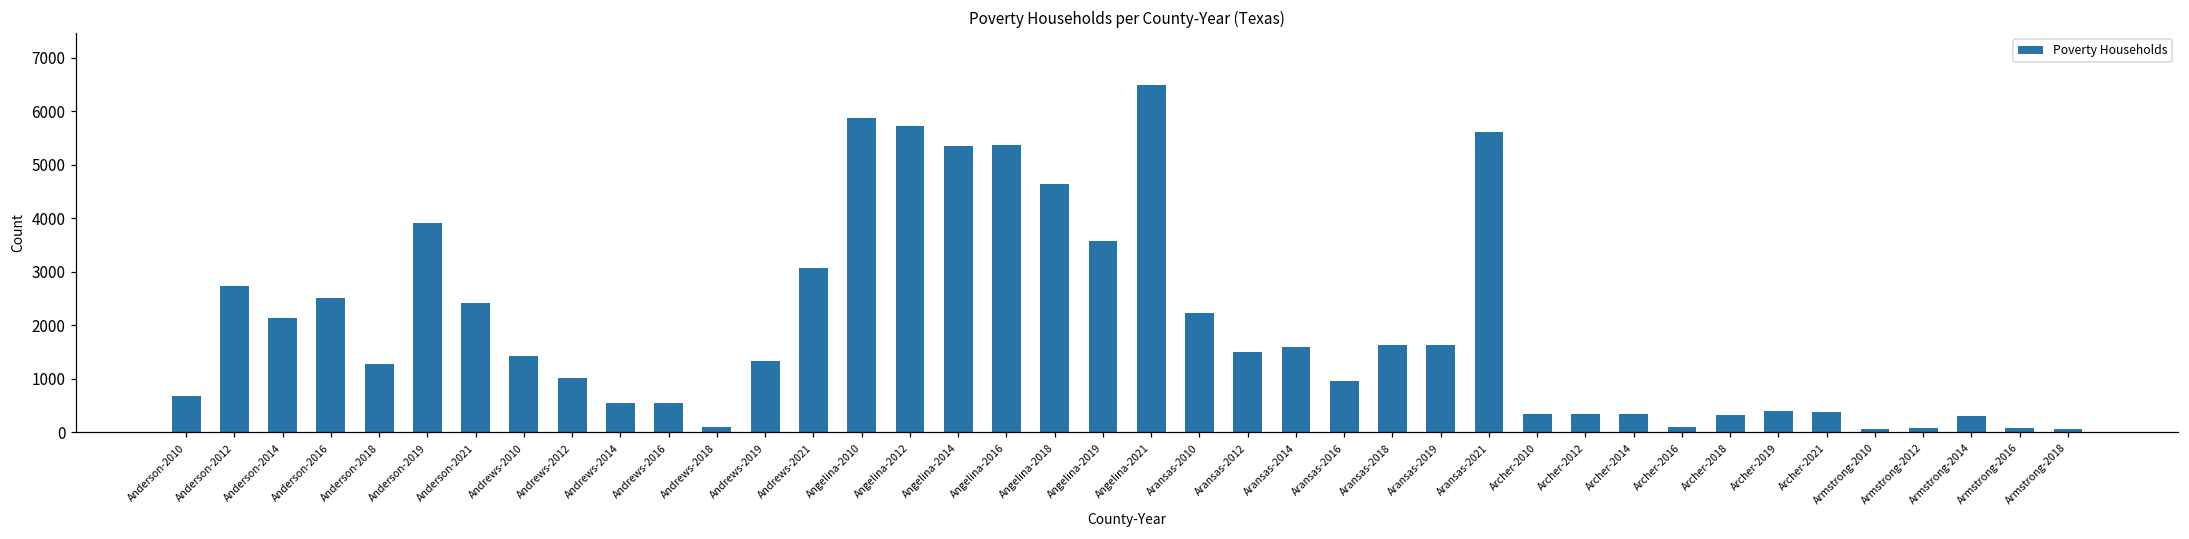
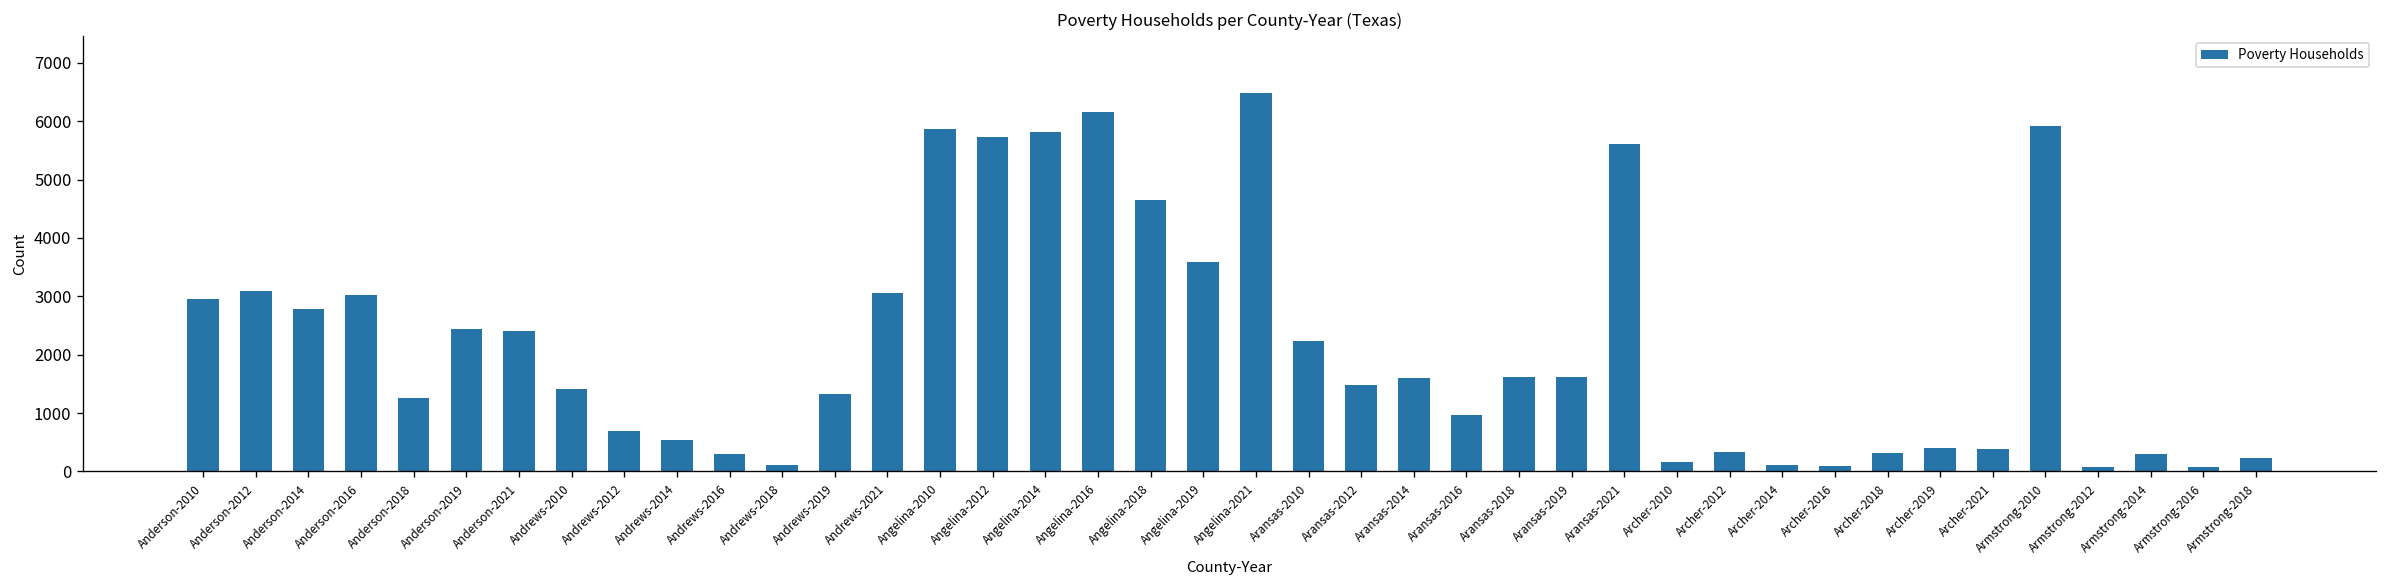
  {
-   "Anderson-2010": 700,
-   "Anderson-2012": 2700,
-   "Anderson-2014": 2100,
-   "Anderson-2016": 2500,
+   "Anderson-2010": 2900,
+   "Anderson-2012": 3100,
+   "Anderson-2014": 2800,
+   "Anderson-2016": 3000,
    "Anderson-2018": 1300,
-   "Anderson-2019": 3900,
+   "Anderson-2019": 2400,
    "Anderson-2021": 2400,
    "Andrews-2010": 1400,
-   "Andrews-2012": 1000,
+   "Andrews-2012": 700,
    "Andrews-2014": 500,
-   "Andrews-2016": 600,
+   "Andrews-2016": 300,
    "Andrews-2018": 100,
    "Andrews-2019": 1300,
    "Andrews-2021": 3100,
    "Angelina-2010": 5900,
    "Angelina-2012": 5700,
-   "Angelina-2014": 5400,
-   "Angelina-2016": 5400,
+   "Angelina-2014": 5800,
+   "Angelina-2016": 6200,
    "Angelina-2018": 4600,
    "Angelina-2019": 3600,
    "Angelina-2021": 6500,
    "Aransas-2010": 2200,
    "Aransas-2012": 1500,
    "Aransas-2014": 1600,
    "Aransas-2016": 1000,
    "Aransas-2018": 1600,
    "Aransas-2019": 1600,
    "Aransas-2021": 5600,
-   "Archer-2010": 300,
+   "Archer-2010": 200,
    "Archer-2012": 300,
-   "Archer-2014": 300,
+   "Archer-2014": 100,
    "Archer-2016": 100,
    "Archer-2018": 300,
    "Archer-2019": 400,
    "Archer-2021": 400,
-   "Armstrong-2010": 100,
+   "Armstrong-2010": 5900,
    "Armstrong-2012": 100,
    "Armstrong-2014": 300,
    "Armstrong-2016": 100,
-   "Armstrong-2018": 100
+   "Armstrong-2018": 200
  }
